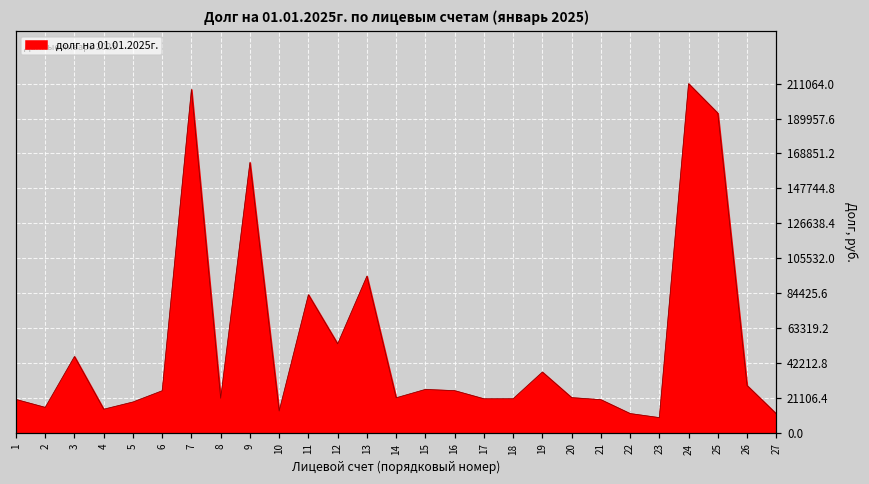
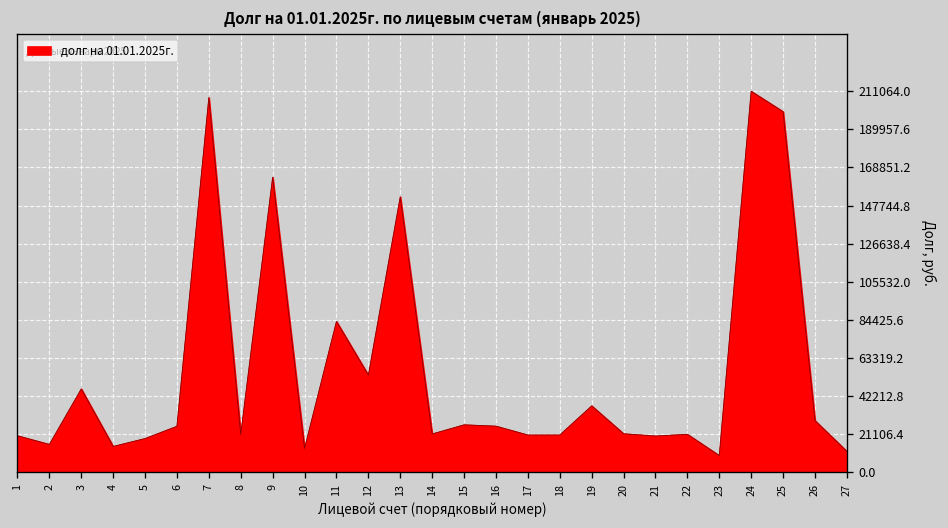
  {
    "1": 20000,
    "2": 15000,
    "3": 46000,
    "4": 14000,
    "5": 19000,
    "6": 25000,
    "7": 208000,
    "8": 21000,
    "9": 163000,
    "10": 13000,
    "11": 83000,
    "12": 54000,
-   "13": 95000,
+   "13": 153000,
    "14": 21000,
    "15": 26000,
    "16": 25000,
    "17": 21000,
    "18": 21000,
    "19": 37000,
    "20": 21000,
    "21": 20000,
-   "22": 12000,
+   "22": 21000,
    "23": 9000,
    "24": 211000,
-   "25": 193000,
+   "25": 200000,
    "26": 29000,
    "27": 11000
  }
